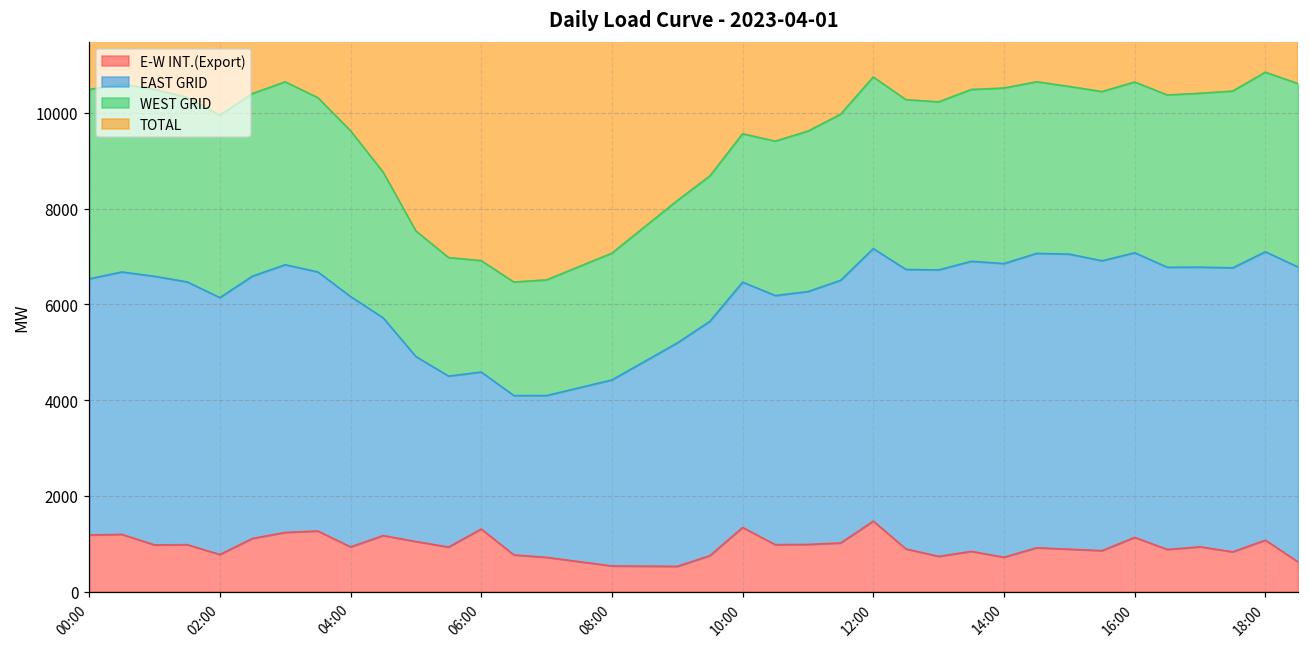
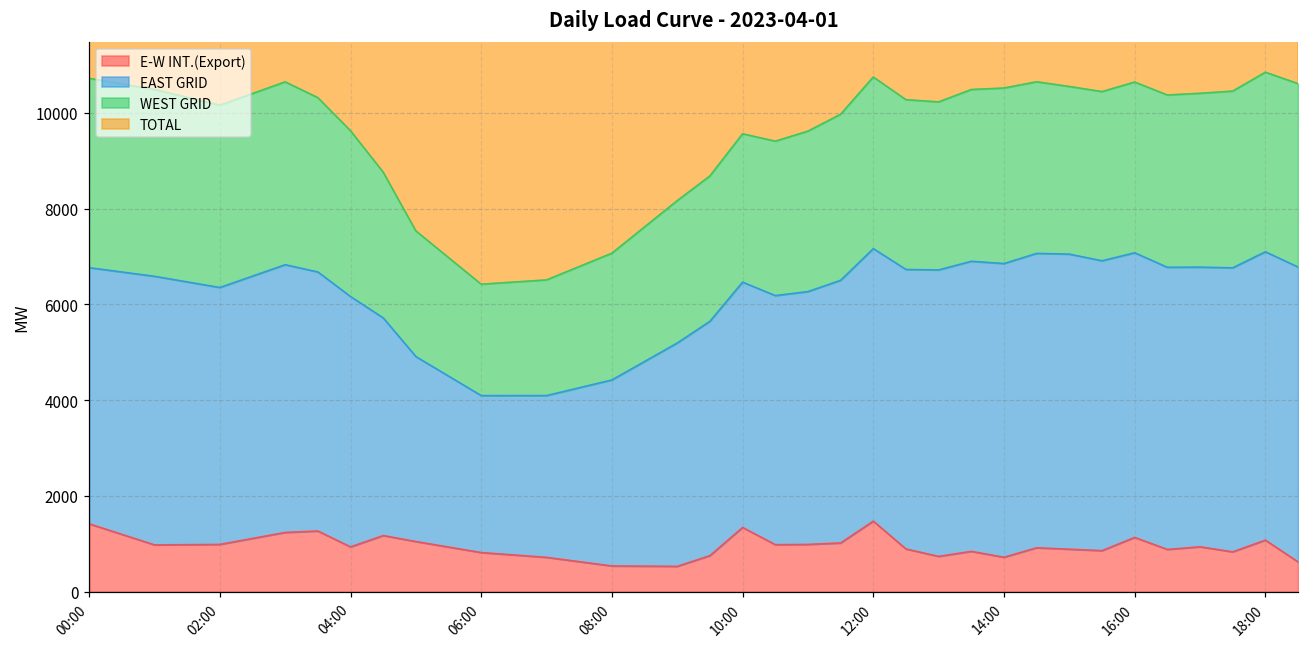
  {
    "E-W INT.(Export)": {
-     "00:00": 1200,
-     "02:00": 800,
+     "00:00": 1400,
+     "02:00": 1000,
      "04:00": 900,
-     "06:00": 1300,
+     "06:00": 800,
      "08:00": 500,
      "10:00": 1300,
      "12:00": 1500,
      "14:00": 700,
      "16:00": 1100,
      "18:00": 1100
    },
    "EAST GRID": {
      "00:00": 5300,
      "02:00": 5400,
      "04:00": 5200,
      "06:00": 3300,
      "08:00": 3900,
      "10:00": 5100,
      "12:00": 5700,
      "14:00": 6100,
      "16:00": 5900,
      "18:00": 6000
    },
    "WEST GRID": {
      "00:00": 4000,
      "04:00": 3500,
      "06:00": 2300,
      "08:00": 2600,
      "10:00": 3100,
      "12:00": 3600,
      "14:00": 3700,
      "16:00": 3600,
      "18:00": 3700
    }
  }
